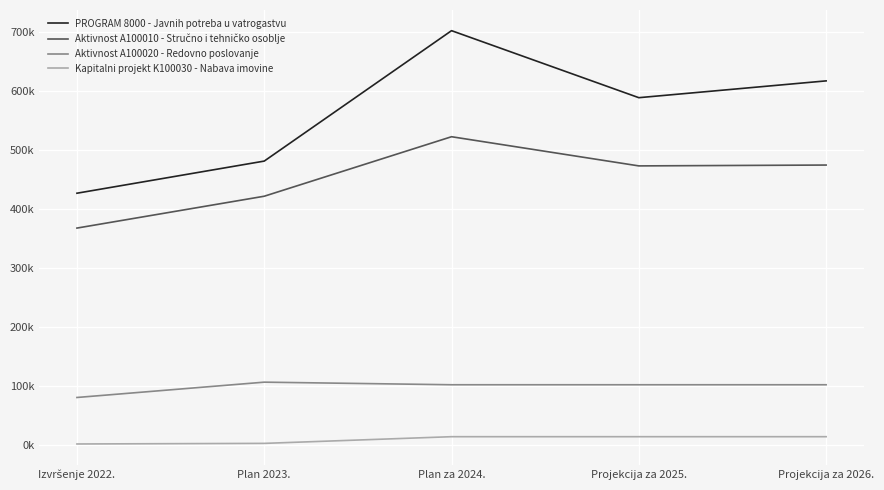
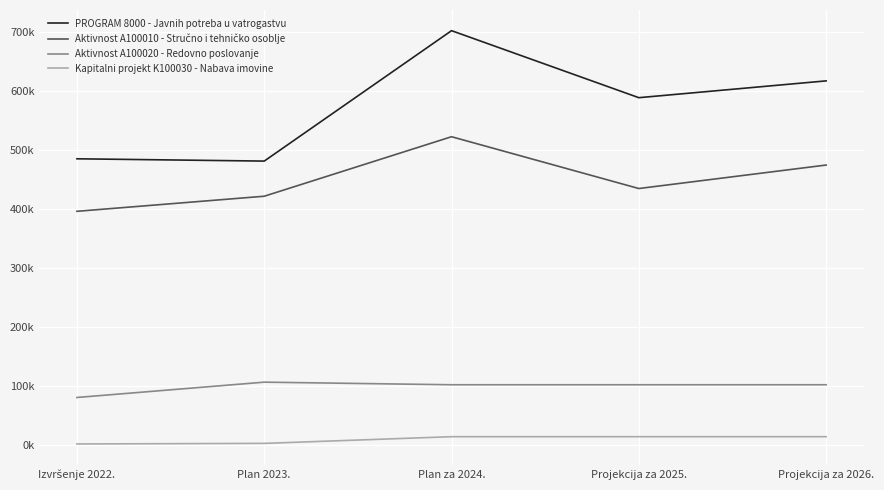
  {
    "PROGRAM 8000 - Javnih potreba u vatrogastvu": {
-     "Izvršenje 2022.": 430000,
+     "Izvršenje 2022.": 480000,
      "Plan 2023.": 480000,
      "Plan za 2024.": 700000,
      "Projekcija za 2025.": 590000,
      "Projekcija za 2026.": 620000
    },
    "Aktivnost A100010 - Stručno i tehničko osoblje": {
-     "Izvršenje 2022.": 370000,
+     "Izvršenje 2022.": 400000,
      "Plan 2023.": 420000,
      "Plan za 2024.": 520000,
-     "Projekcija za 2025.": 470000,
+     "Projekcija za 2025.": 430000,
      "Projekcija za 2026.": 470000
    }
  }
